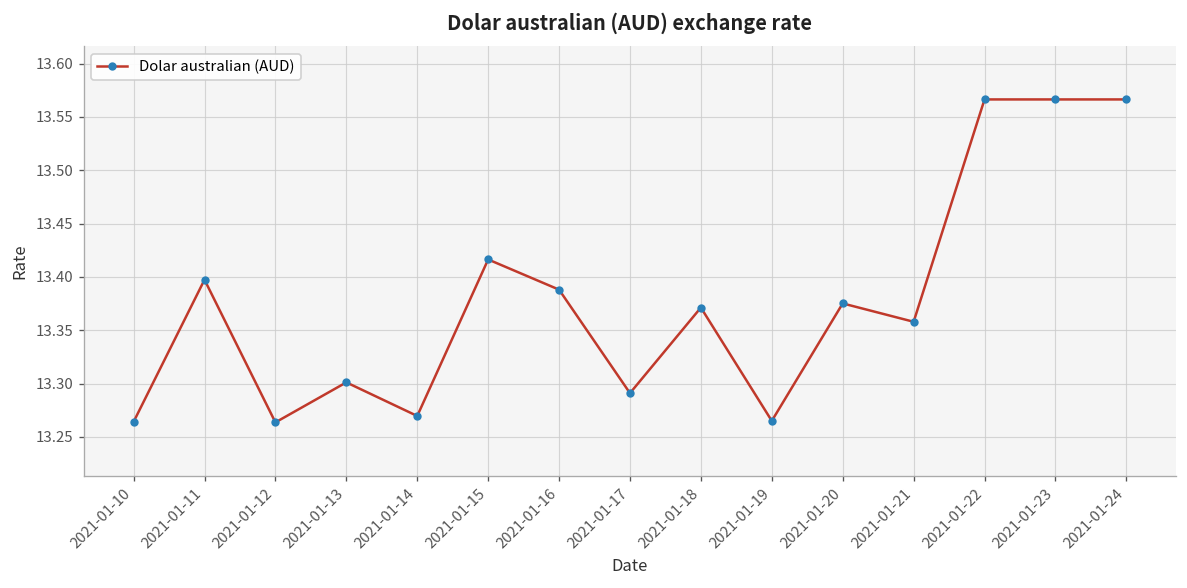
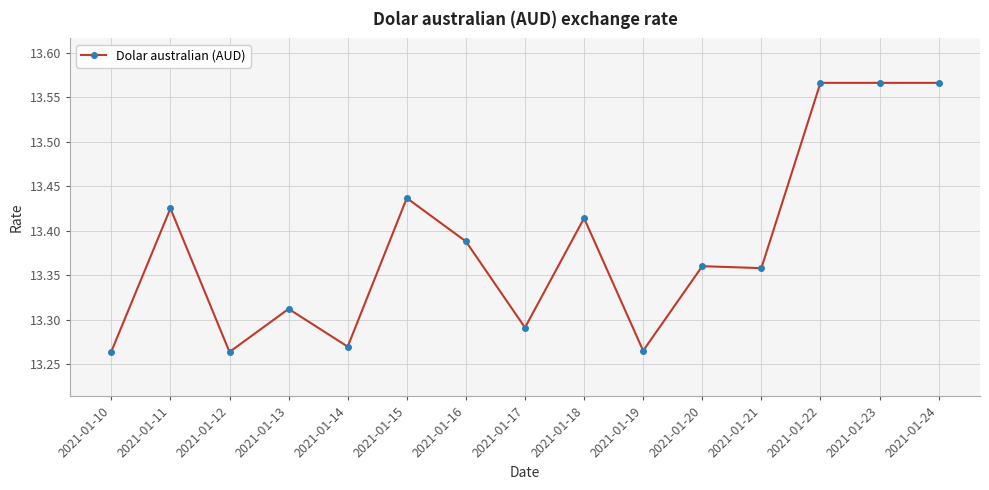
  {
    "2021-01-10": 13.26,
-   "2021-01-11": 13.40,
+   "2021-01-11": 13.43,
    "2021-01-12": 13.26,
-   "2021-01-13": 13.30,
+   "2021-01-13": 13.31,
    "2021-01-14": 13.27,
-   "2021-01-15": 13.42,
+   "2021-01-15": 13.44,
    "2021-01-16": 13.39,
    "2021-01-17": 13.29,
-   "2021-01-18": 13.37,
+   "2021-01-18": 13.41,
    "2021-01-19": 13.27,
-   "2021-01-20": 13.38,
+   "2021-01-20": 13.36,
    "2021-01-21": 13.36,
    "2021-01-22": 13.57,
    "2021-01-23": 13.57,
    "2021-01-24": 13.57
  }
